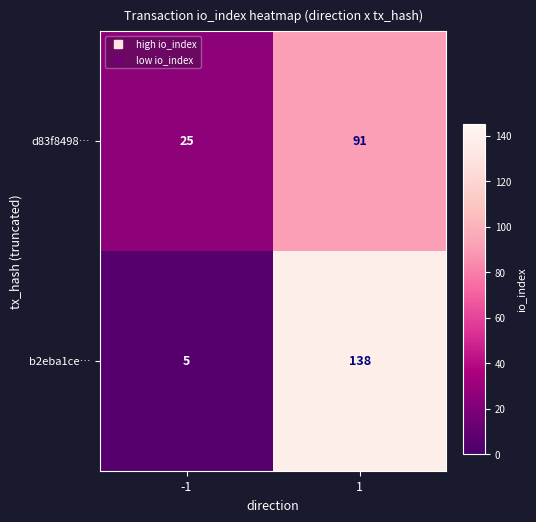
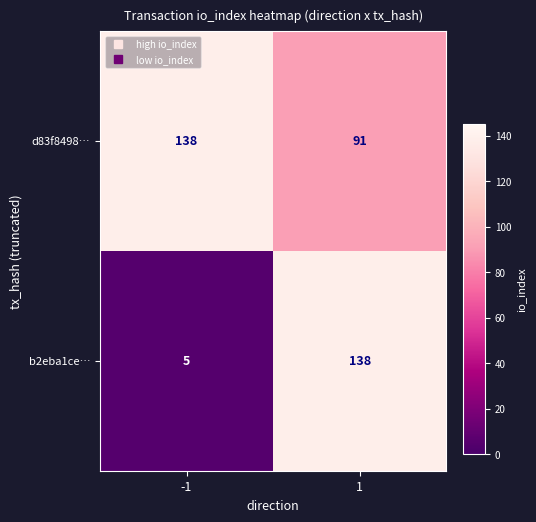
  {
    "d83f8498…": {
-     "-1": 25,
+     "-1": 138,
      "1": 91
    },
    "b2eba1ce…": {
      "-1": 5,
      "1": 138
    }
  }
